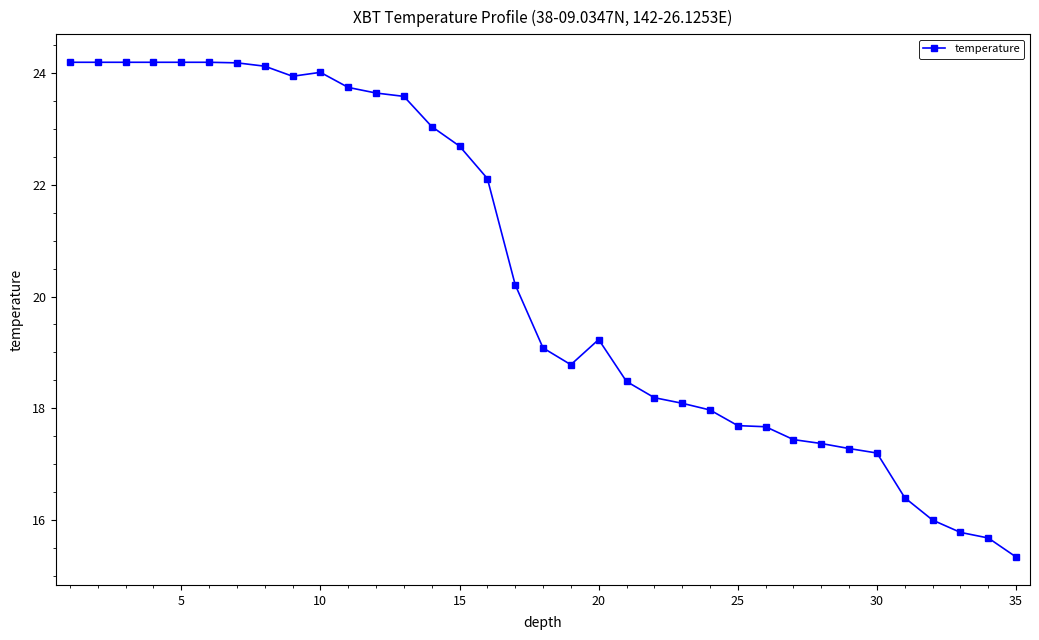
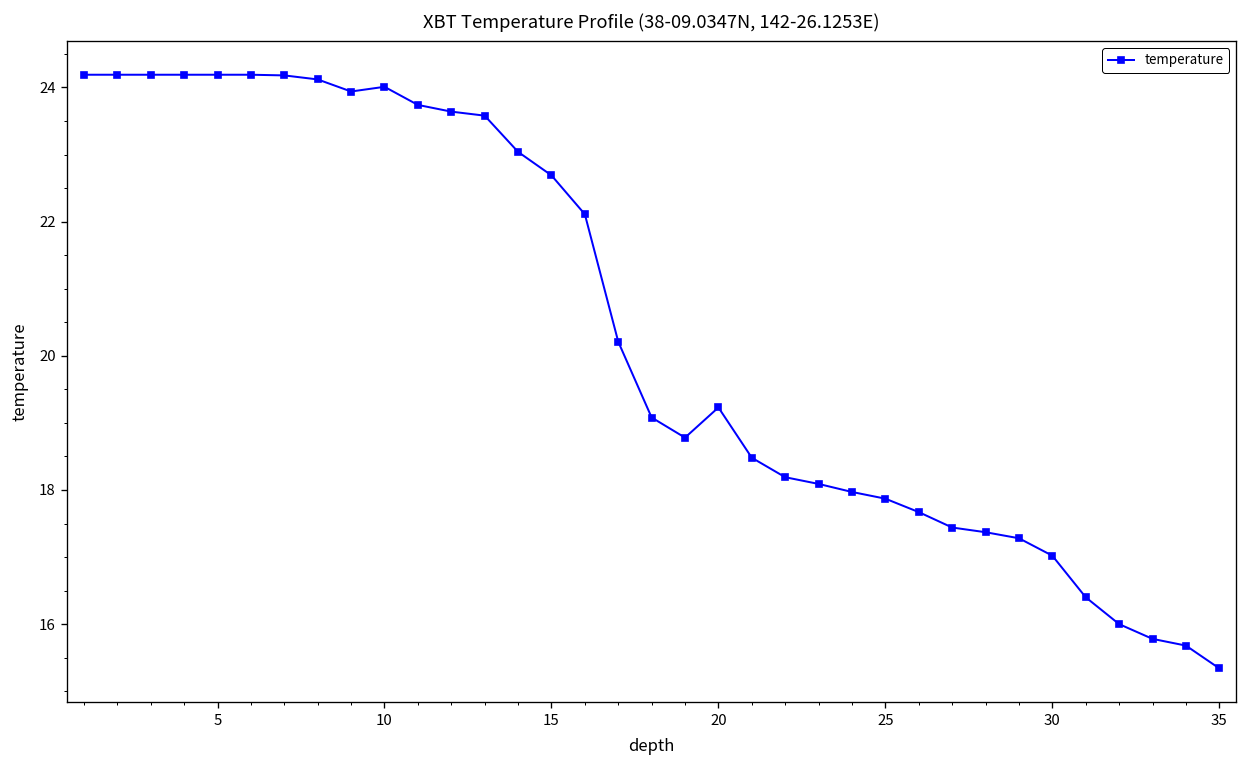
  {
    "5": 24.2,
    "10": 24.0,
    "15": 22.7,
    "20": 19.2,
-   "25": 17.7,
-   "30": 17.2,
+   "25": 17.9,
+   "30": 17.0,
    "35": 15.3
  }
